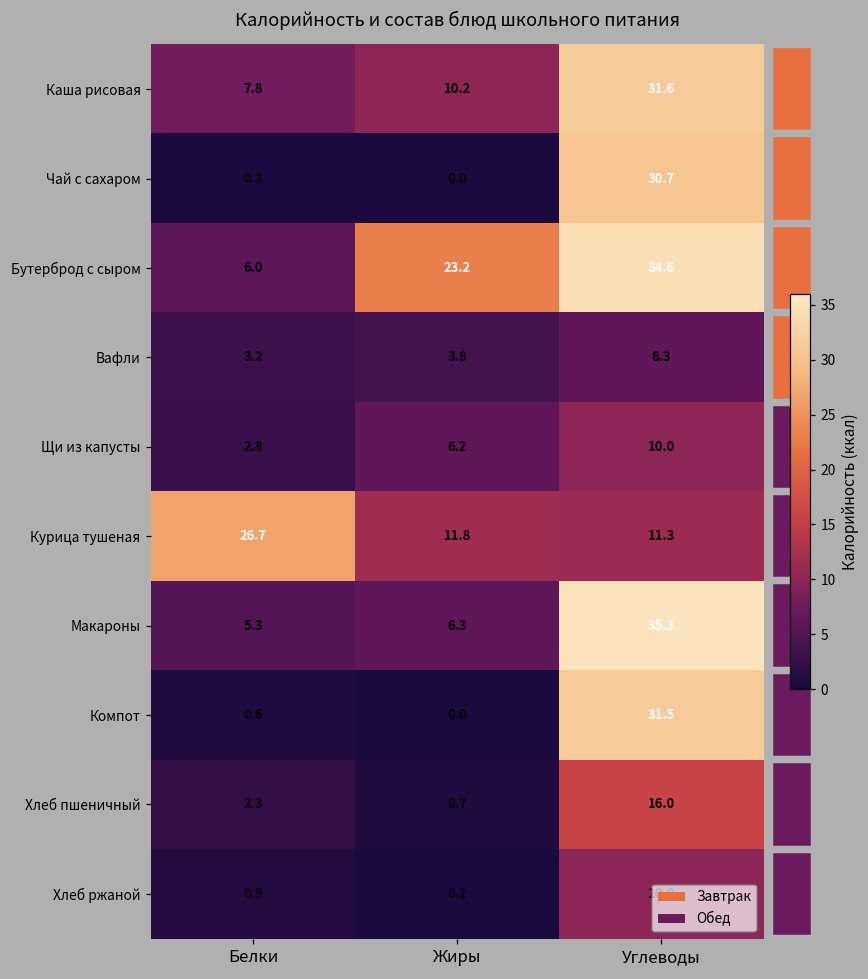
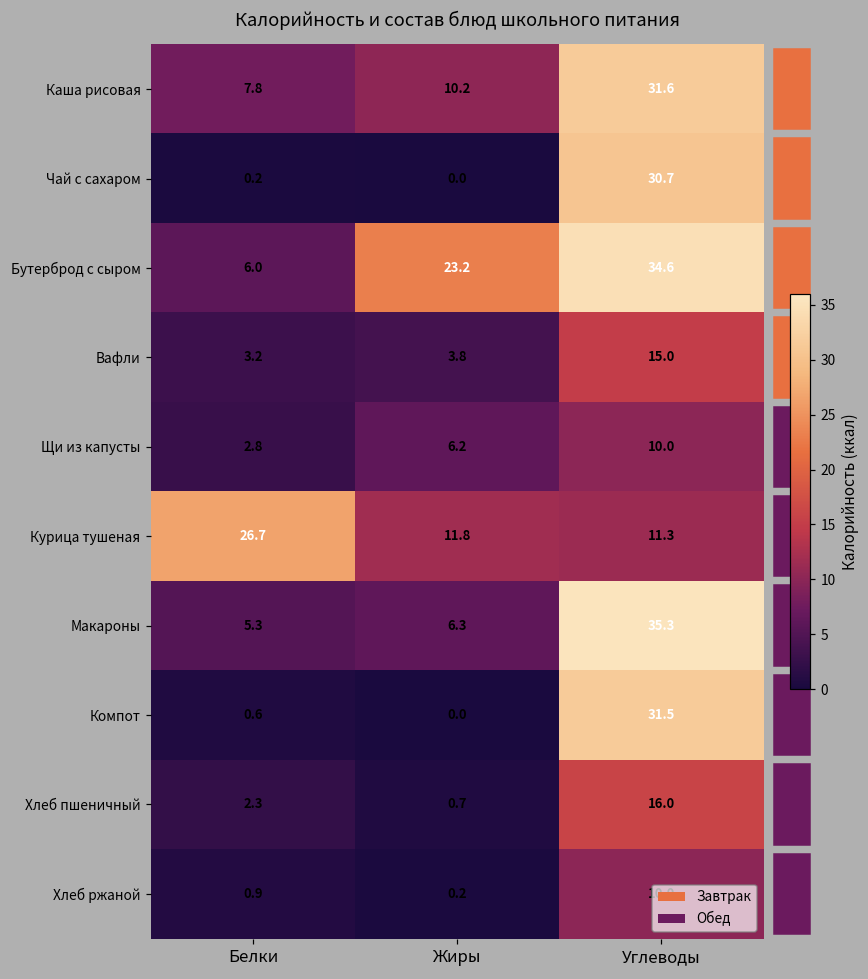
  {
    "Каша рисовая": {
      "Белки": 7.8,
      "Жиры": 10.2,
      "Углеводы": 31.6
    },
    "Чай с сахаром": {
      "Белки": 0.2,
      "Жиры": 0.0,
      "Углеводы": 30.7
    },
    "Бутерброд с сыром": {
      "Белки": 6.0,
      "Жиры": 23.2,
      "Углеводы": 34.6
    },
    "Вафли": {
      "Белки": 3.2,
      "Жиры": 3.8,
-     "Углеводы": 6.3
+     "Углеводы": 15.0
    },
    "Щи из капусты": {
      "Белки": 2.8,
      "Жиры": 6.2,
      "Углеводы": 10.0
    },
    "Курица тушеная": {
      "Белки": 26.7,
      "Жиры": 11.8,
      "Углеводы": 11.3
    },
    "Макароны": {
      "Белки": 5.3,
      "Жиры": 6.3,
      "Углеводы": 35.3
    },
    "Компот": {
      "Белки": 0.6,
      "Жиры": 0.0,
      "Углеводы": 31.5
    },
    "Хлеб пшеничный": {
      "Белки": 2.3,
      "Жиры": 0.7,
      "Углеводы": 16.0
    },
    "Хлеб ржаной": {
      "Белки": 0.9,
      "Жиры": 0.2
    }
  }
